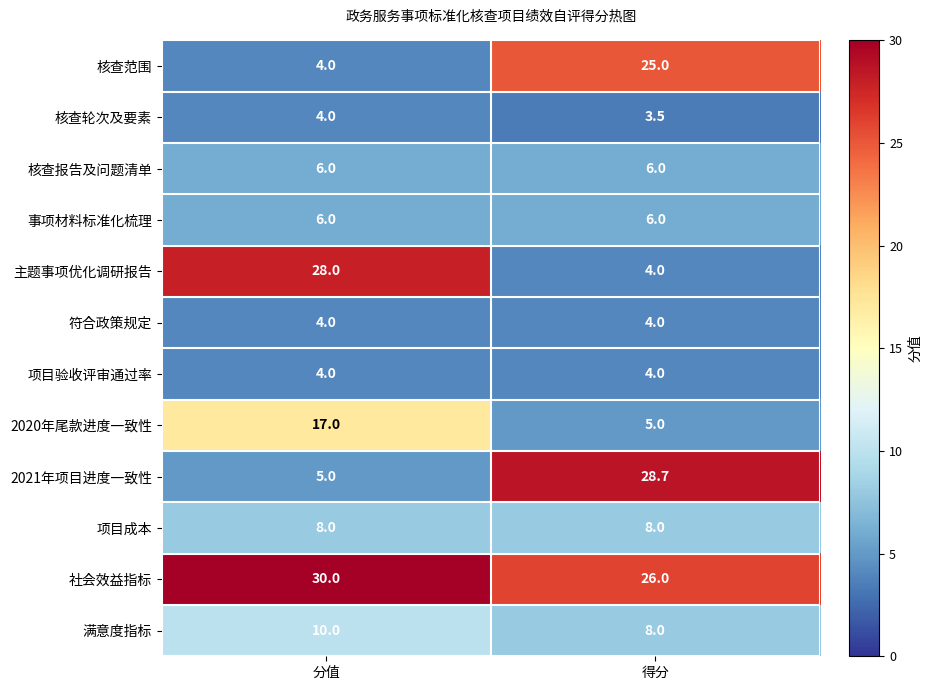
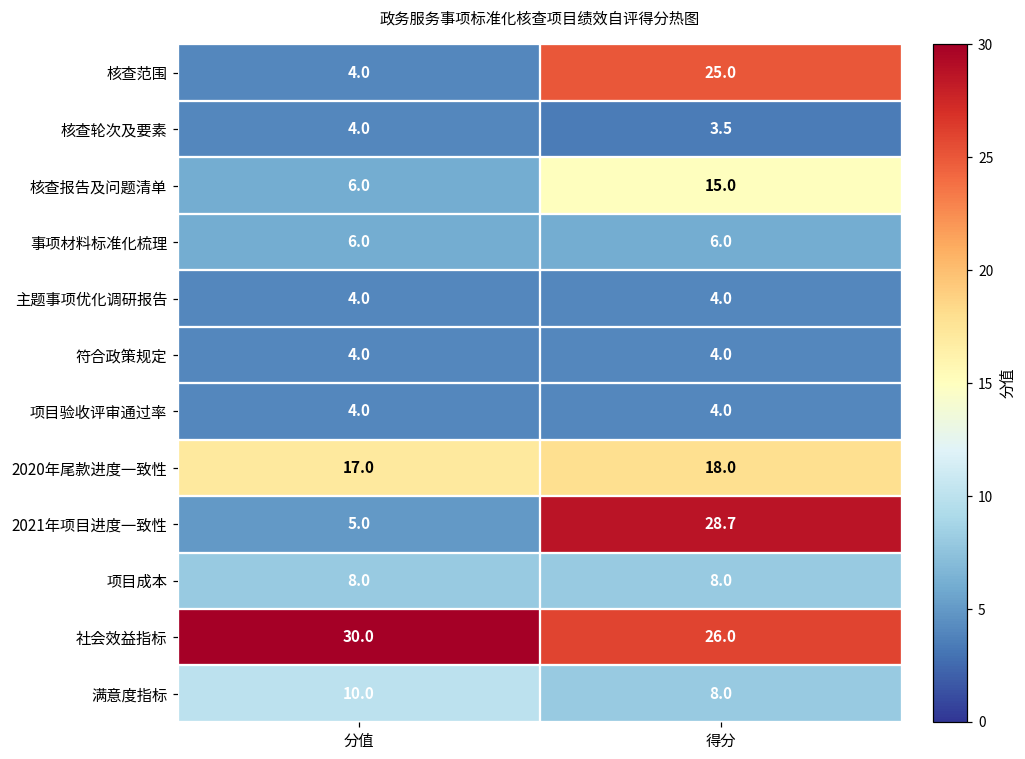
  {
    "核查范围": {
      "分值": 4.0,
      "得分": 25.0
    },
    "核查轮次及要素": {
      "分值": 4.0,
      "得分": 3.5
    },
    "核查报告及问题清单": {
      "分值": 6.0,
-     "得分": 6.0
+     "得分": 15.0
    },
    "事项材料标准化梳理": {
      "分值": 6.0,
      "得分": 6.0
    },
    "主题事项优化调研报告": {
-     "分值": 28.0,
+     "分值": 4.0,
      "得分": 4.0
    },
    "符合政策规定": {
      "分值": 4.0,
      "得分": 4.0
    },
    "项目验收评审通过率": {
      "分值": 4.0,
      "得分": 4.0
    },
    "2020年尾款进度一致性": {
      "分值": 17.0,
-     "得分": 5.0
+     "得分": 18.0
    },
    "2021年项目进度一致性": {
      "分值": 5.0,
      "得分": 28.7
    },
    "项目成本": {
      "分值": 8.0,
      "得分": 8.0
    },
    "社会效益指标": {
      "分值": 30.0,
      "得分": 26.0
    },
    "满意度指标": {
      "分值": 10.0,
      "得分": 8.0
    }
  }
